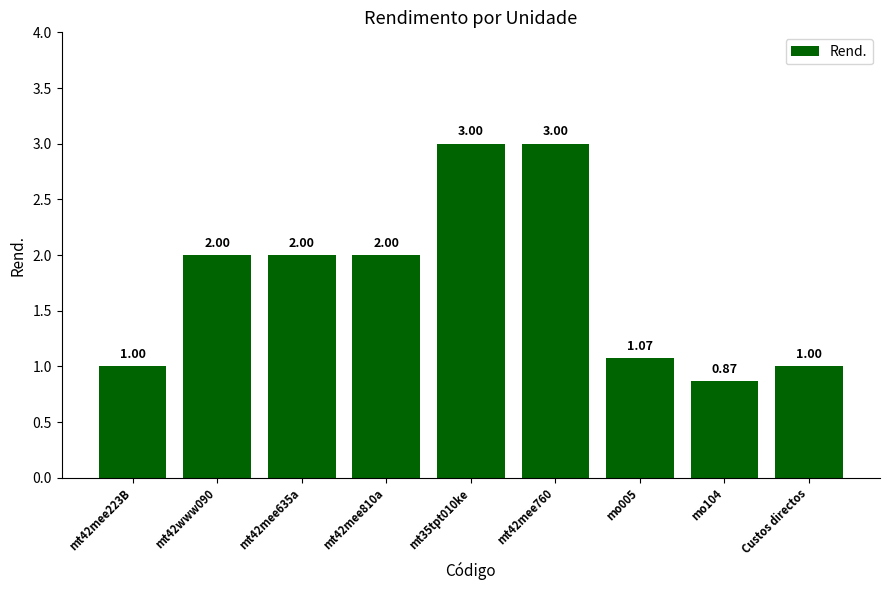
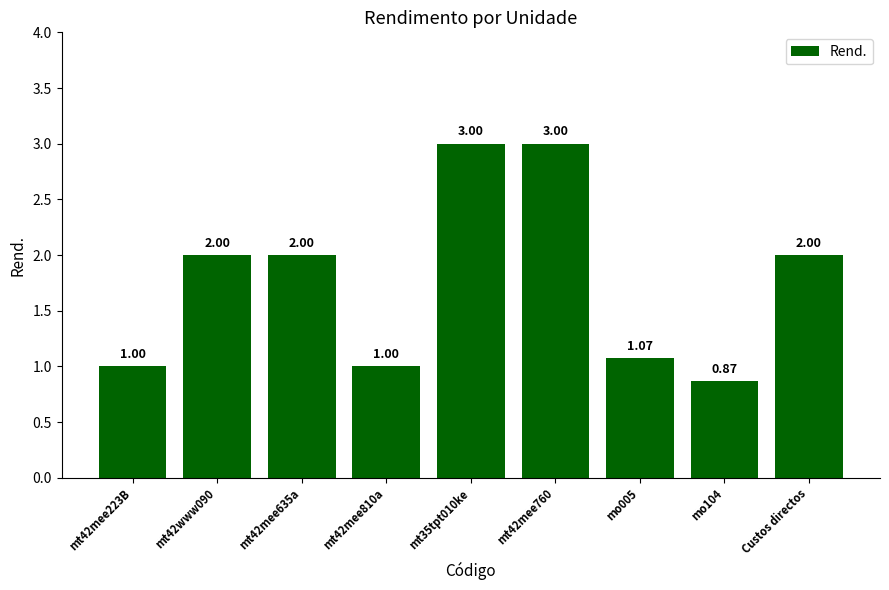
  {
    "mt42mee223B": 1.00,
    "mt42www090": 2.00,
    "mt42mee635a": 2.00,
-   "mt42mee810a": 2.00,
+   "mt42mee810a": 1.00,
    "mt35tpt010ke": 3.00,
    "mt42mee760": 3.00,
    "mo005": 1.07,
    "mo104": 0.87,
-   "Custos directos": 1.00
+   "Custos directos": 2.00
  }
